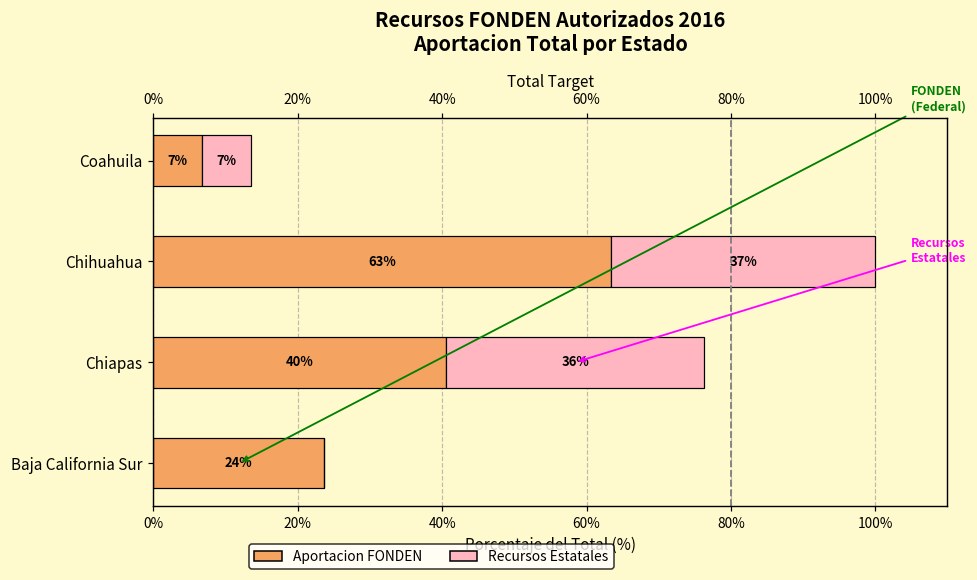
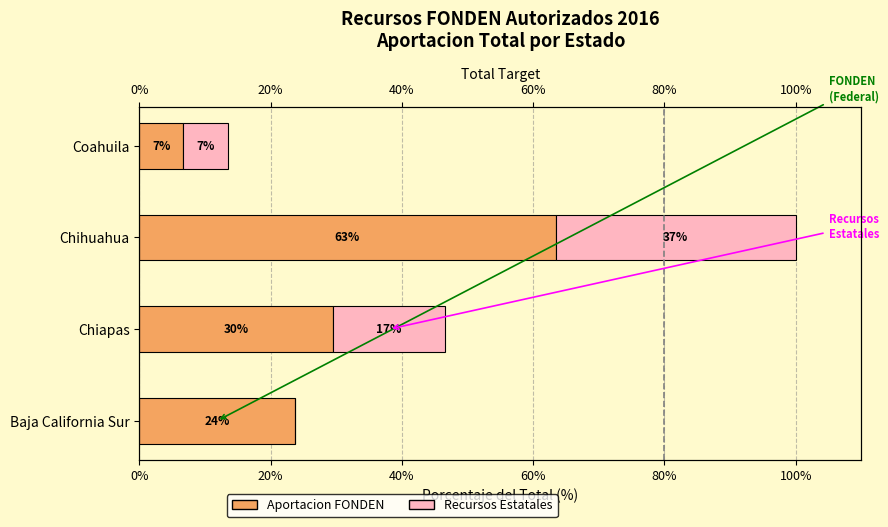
  {
    "Aportacion FONDEN": {
      "Coahuila": "7%",
-     "Chiapas": "40%",
+     "Chiapas": "30%",
      "Baja California Sur": "24%"
    },
    "Recursos Estatales": {
      "Coahuila": "7%",
-     "Chiapas": "36%"
+     "Chiapas": "17%"
    }
  }
